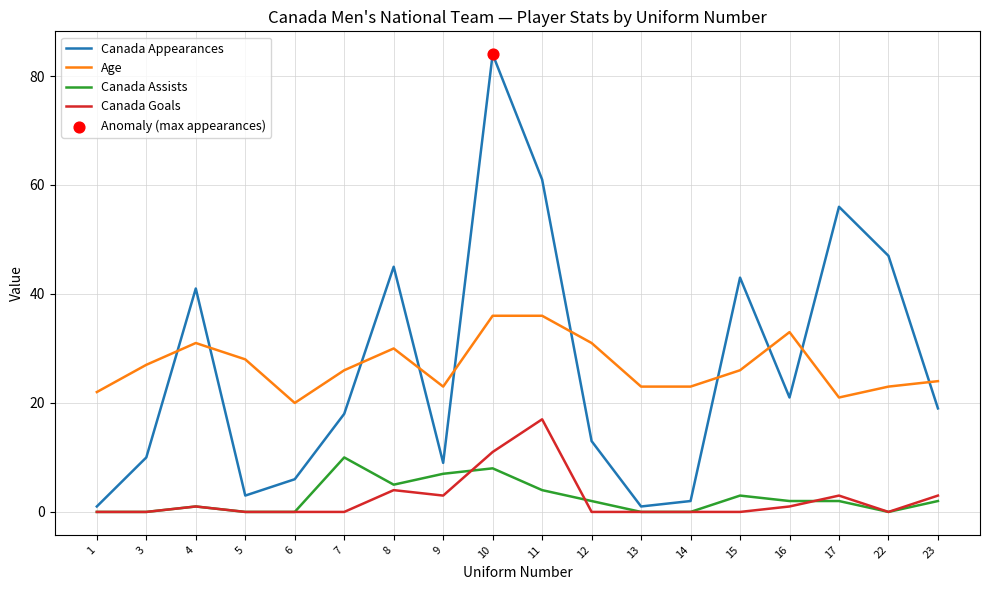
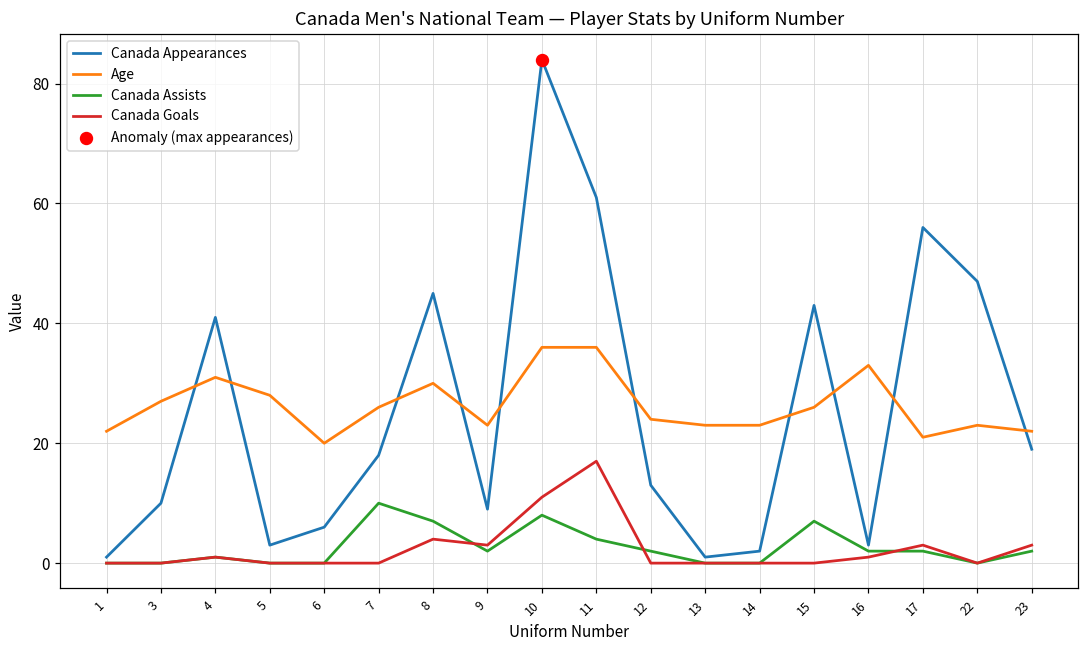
  {
    "Canada Appearances": {
      "1": 1,
      "3": 10,
      "4": 41,
      "5": 3,
      "6": 6,
      "7": 18,
      "8": 45,
      "9": 9,
      "11": 61,
      "12": 13,
      "13": 1,
      "14": 2,
      "15": 43,
-     "16": 21,
+     "16": 3,
      "17": 56,
      "22": 47,
      "23": 19
    },
    "Age": {
      "1": 22,
      "3": 27,
      "4": 31,
      "5": 28,
      "6": 20,
      "7": 26,
      "8": 30,
      "9": 23,
      "10": 36,
      "11": 36,
-     "12": 31,
+     "12": 24,
      "13": 23,
      "14": 23,
      "15": 26,
      "16": 33,
      "17": 21,
      "22": 23,
-     "23": 24
+     "23": 22
    },
    "Canada Assists": {
      "7": 10,
-     "8": 5,
-     "9": 7,
+     "8": 7,
+     "9": 2,
      "10": 8,
      "11": 4,
      "12": 2,
-     "15": 3,
+     "15": 7,
      "16": 2,
      "17": 2,
      "23": 2
    },
    "Canada Goals": {
      "7": 0,
      "8": 4,
      "9": 3,
      "10": 11,
      "11": 17,
      "12": 0,
      "15": 0,
      "16": 1,
      "17": 3,
      "23": 3
    }
  }
